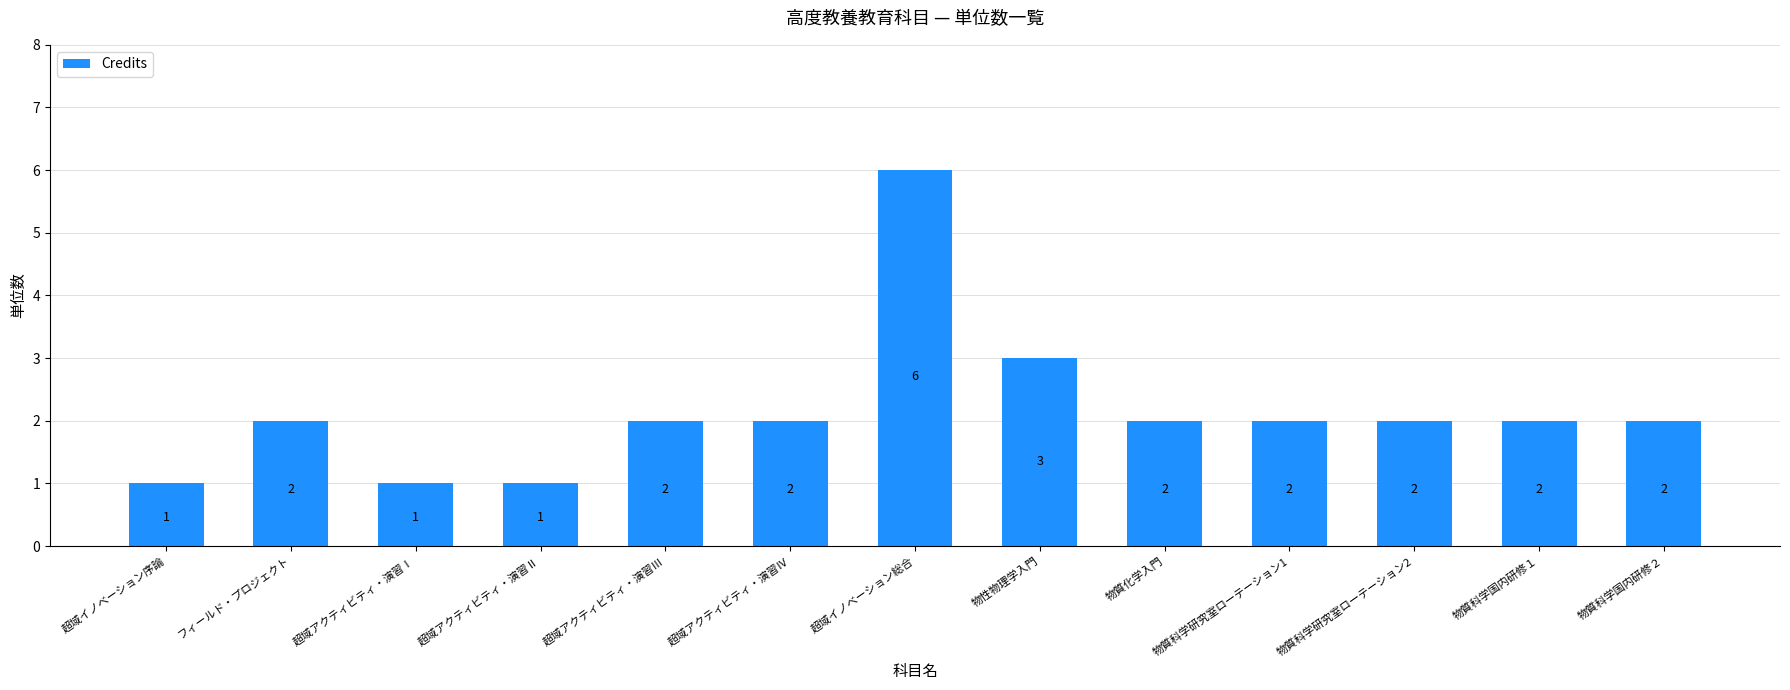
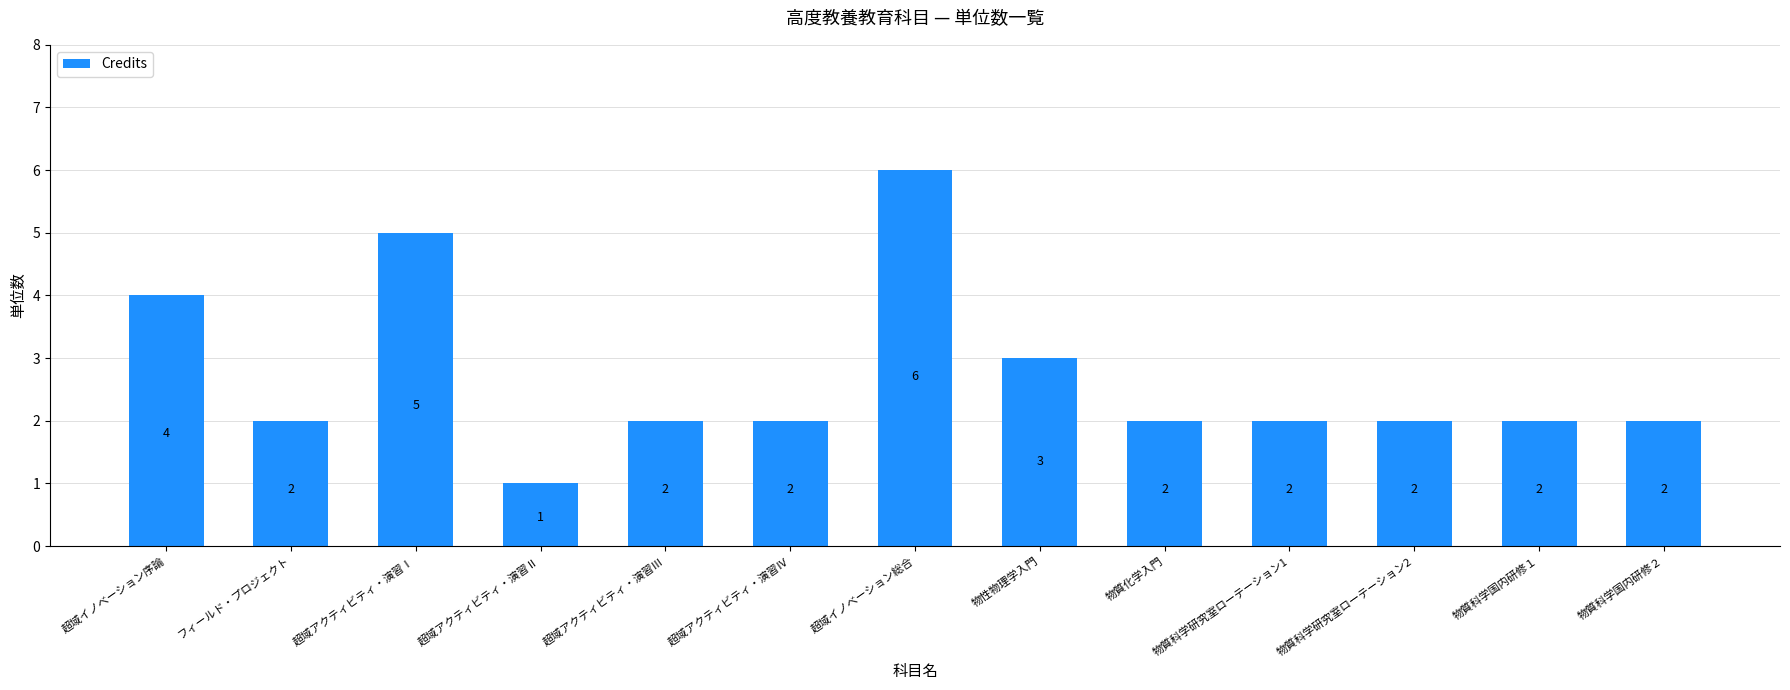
  {
-   "超域イノベーション序論": 1,
+   "超域イノベーション序論": 4,
    "フィールド・プロジェクト": 2,
-   "超域アクティビティ・演習Ⅰ": 1,
+   "超域アクティビティ・演習Ⅰ": 5,
    "超域アクティビティ・演習Ⅱ": 1,
    "超域アクティビティ・演習Ⅲ": 2,
    "超域アクティビティ・演習Ⅳ": 2,
    "超域イノベーション総合": 6,
    "物性物理学入門": 3,
    "物質化学入門": 2,
    "物質科学研究室ローテーション1": 2,
    "物質科学研究室ローテーション2": 2,
    "物質科学国内研修１": 2,
    "物質科学国内研修２": 2
  }
